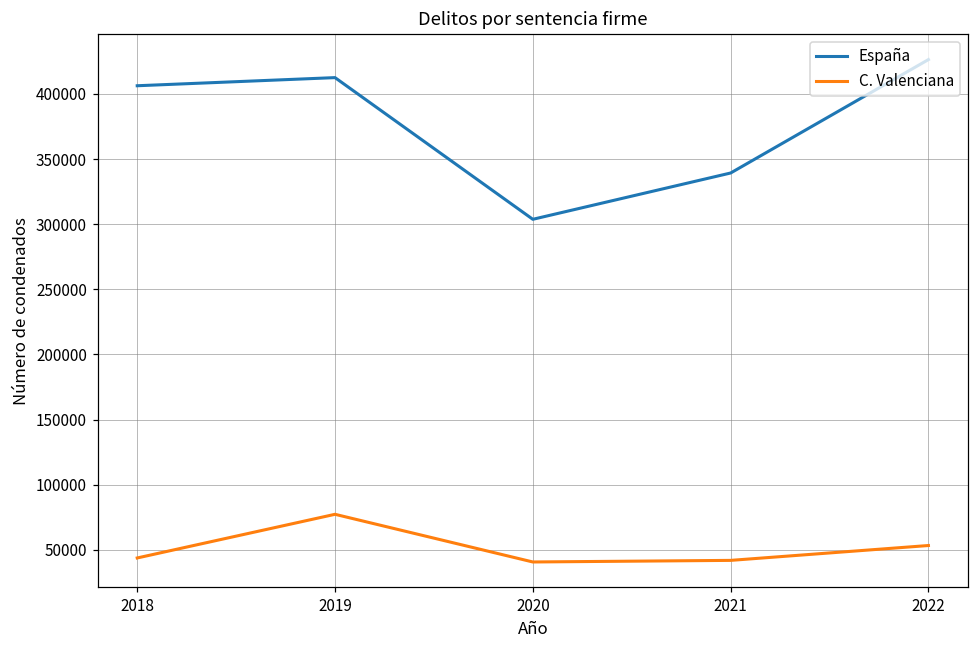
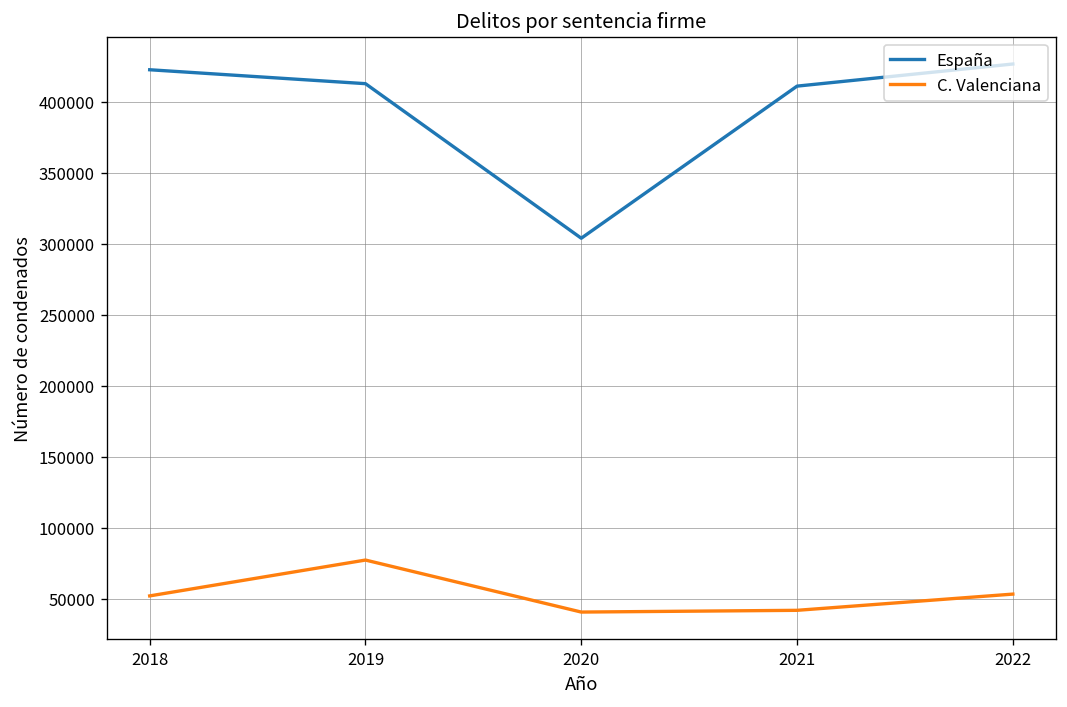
  {
    "España": {
-     "2018": 406000,
+     "2018": 422000,
      "2019": 413000,
      "2020": 304000,
-     "2021": 339000
+     "2021": 411000
    },
    "C. Valenciana": {
-     "2018": 44000,
+     "2018": 52000,
      "2019": 77000,
      "2020": 41000,
      "2021": 42000,
      "2022": 53000
    }
  }
